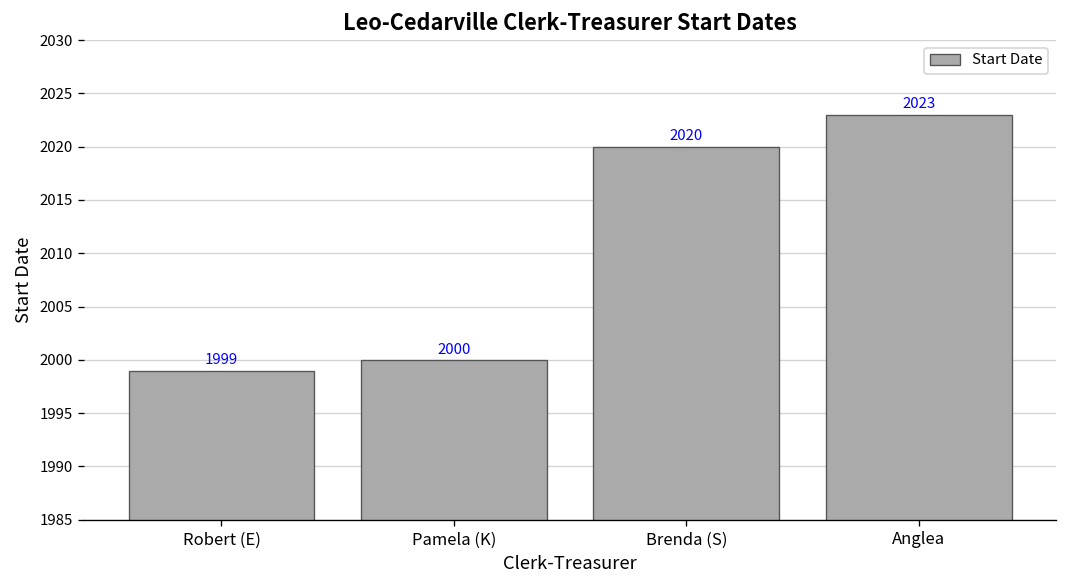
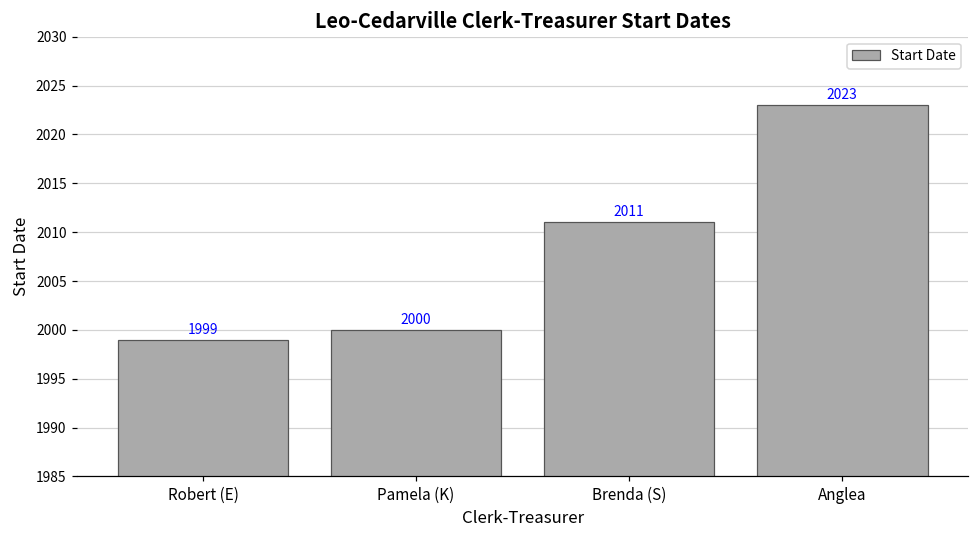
  {
    "Robert (E)": 1999,
    "Pamela (K)": 2000,
-   "Brenda (S)": 2020,
+   "Brenda (S)": 2011,
    "Anglea": 2023
  }
